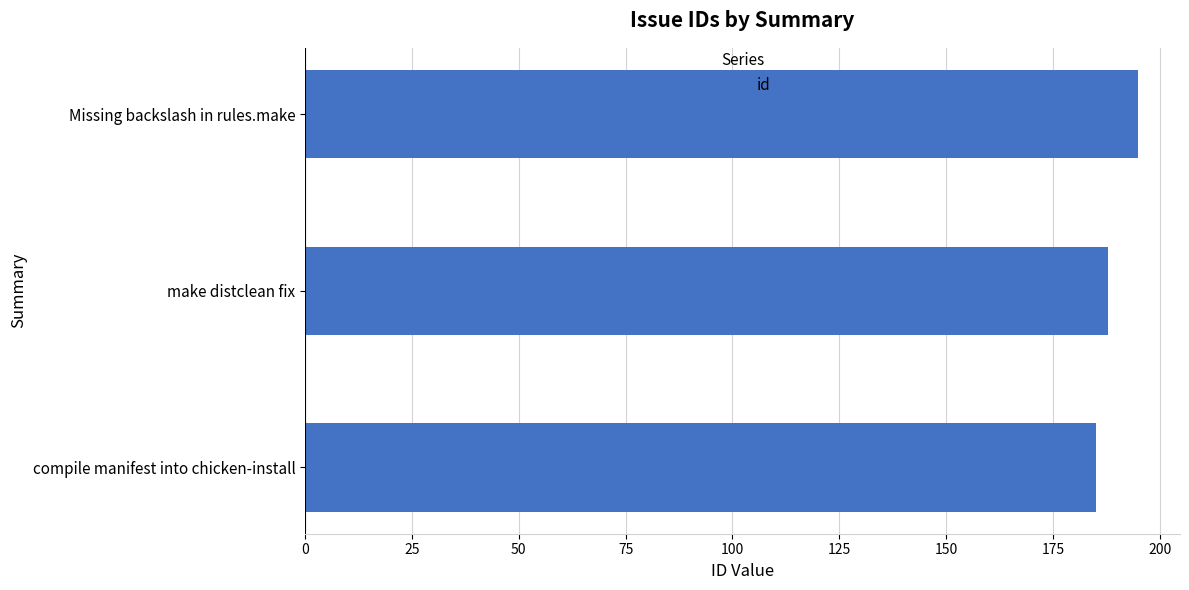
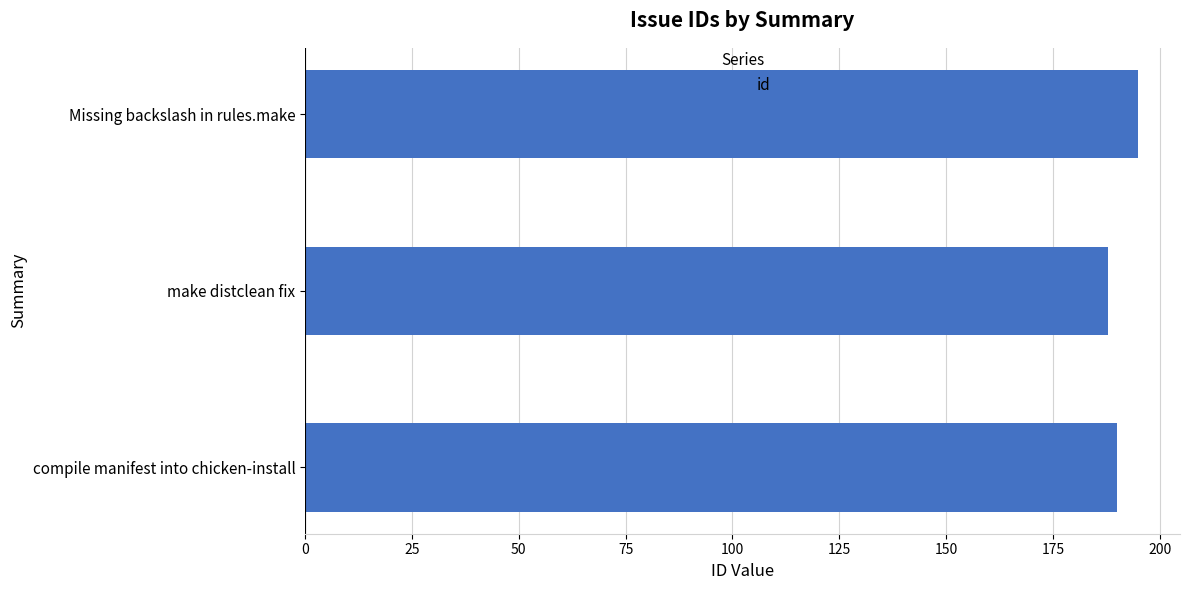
  {
    "Missing backslash in rules.make": 195,
    "make distclean fix": 188,
-   "compile manifest into chicken-install": 185
+   "compile manifest into chicken-install": 190
  }
